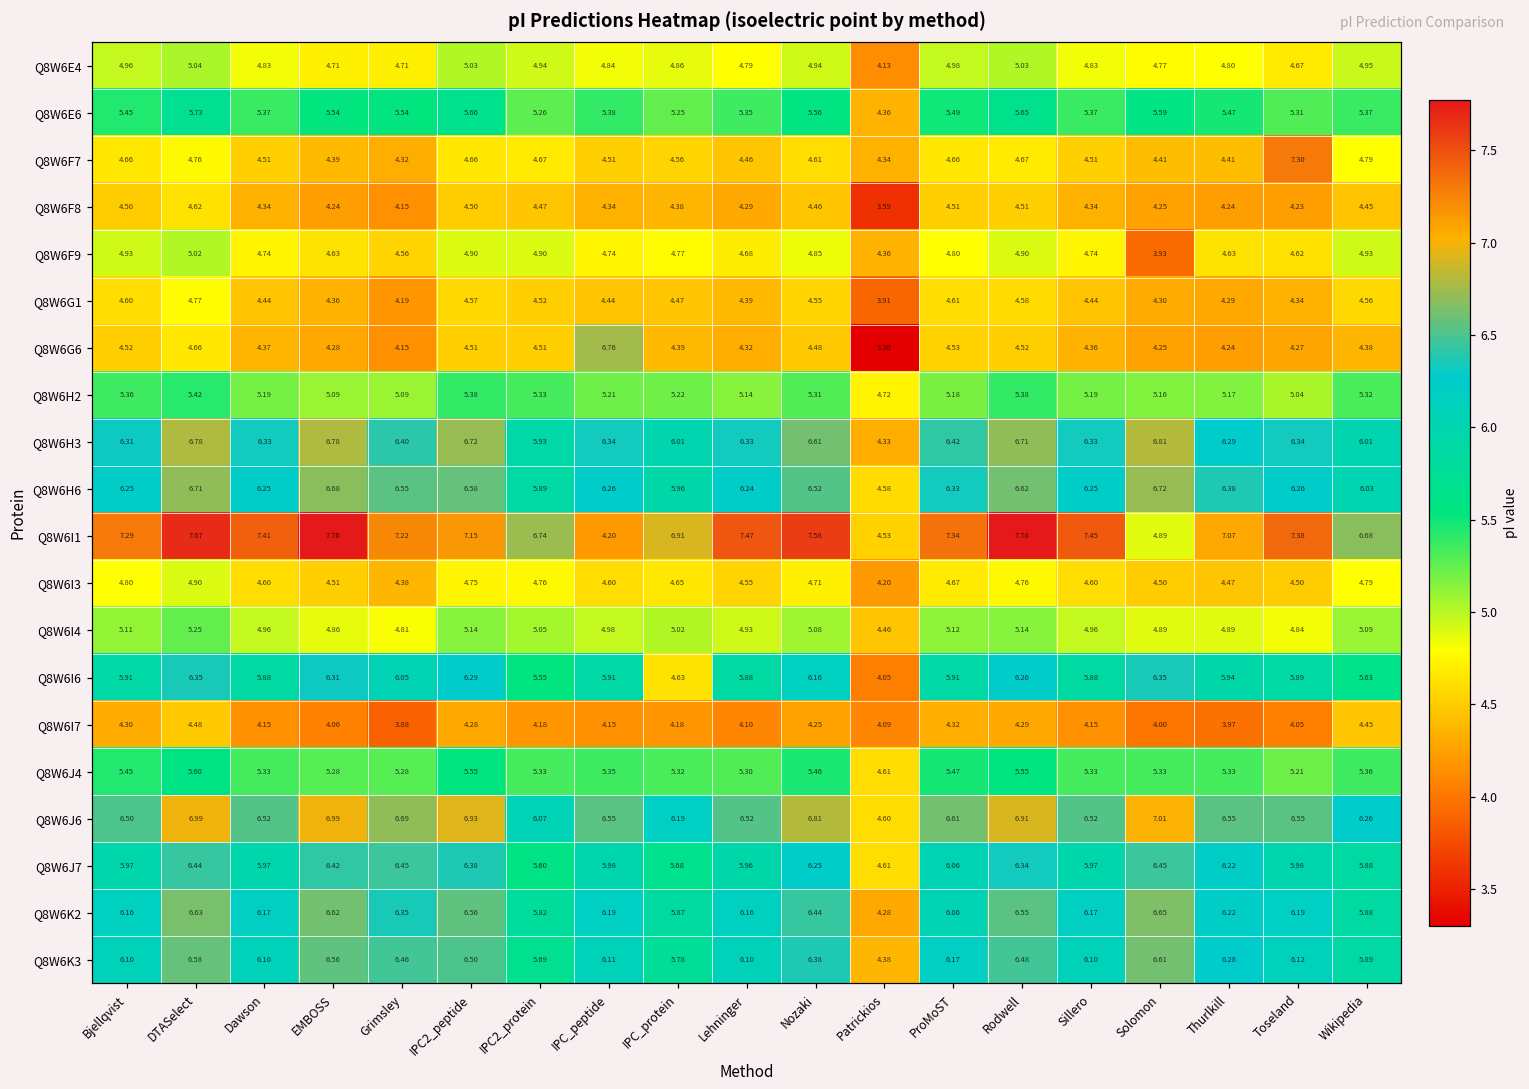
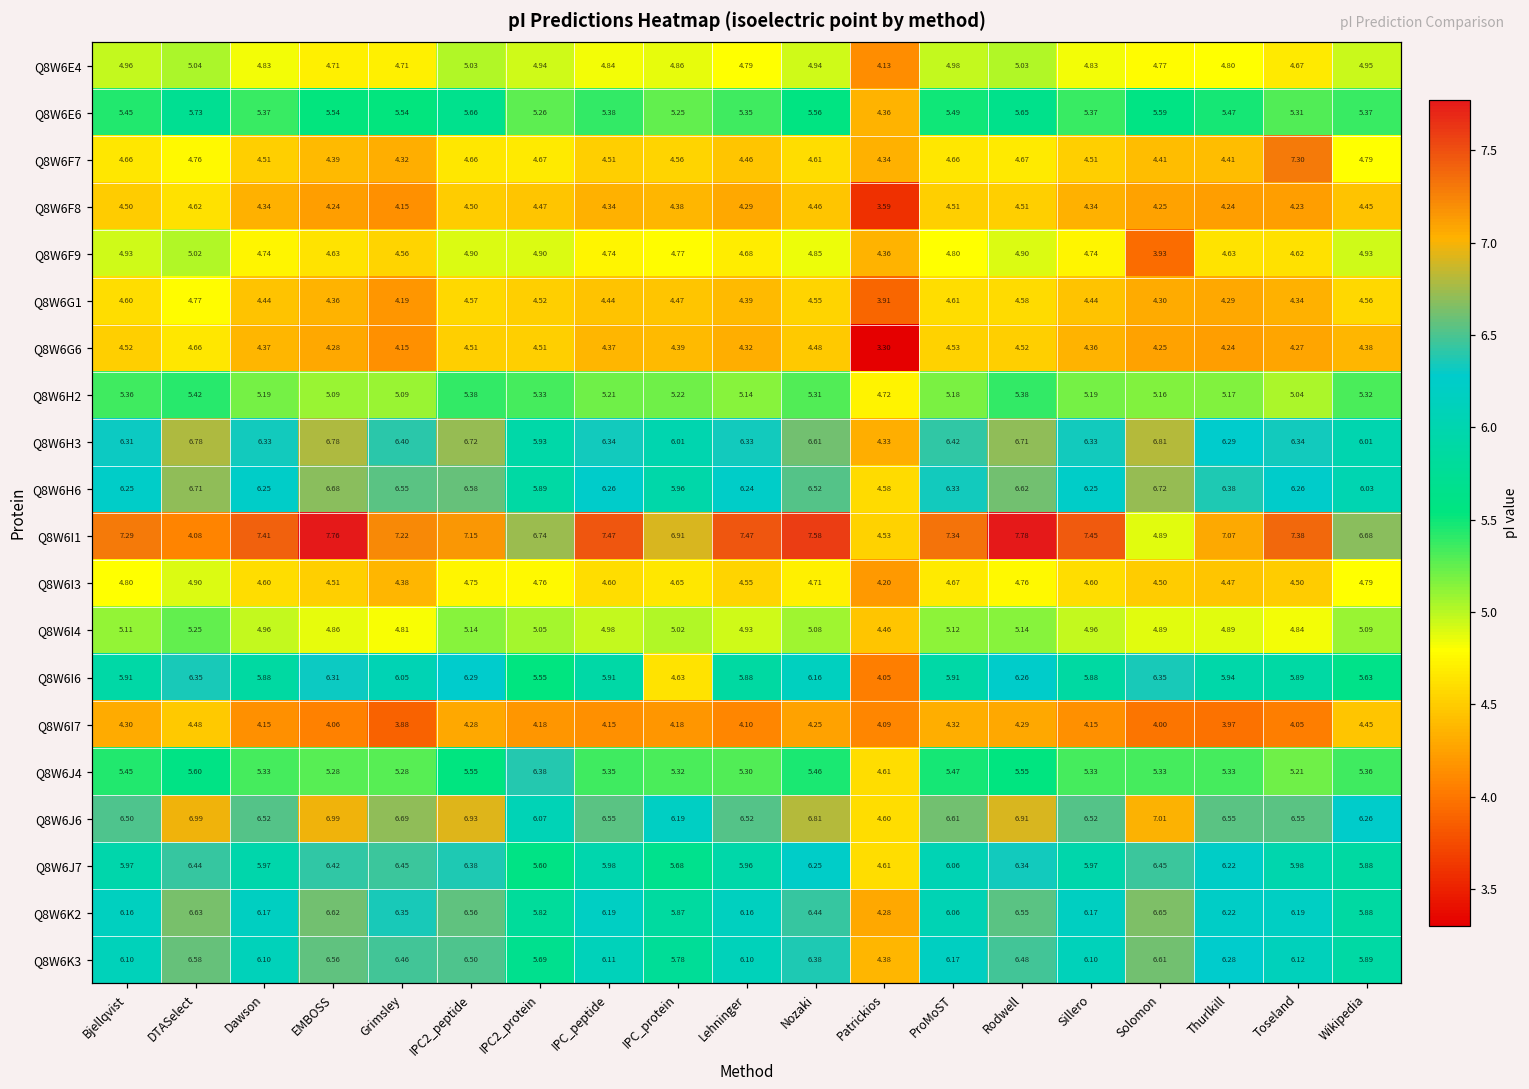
  {
    "Q8W6G6": {
      "Bjellqvist": 4.52,
      "DTASelect": 4.66,
      "Dawson": 4.37,
      "EMBOSS": 4.28,
      "Grimsley": 4.15,
      "IPC2_peptide": 4.51,
      "IPC2_protein": 4.51,
-     "IPC_peptide": 6.76,
+     "IPC_peptide": 4.37,
      "IPC_protein": 4.39,
      "Lehninger": 4.32,
      "Nozaki": 4.48,
      "Patrickios": 3.30,
      "ProMoST": 4.53,
      "Rodwell": 4.52,
      "Sillero": 4.36,
      "Solomon": 4.25,
      "Thurlkill": 4.24,
      "Toseland": 4.27,
      "Wikipedia": 4.38
    },
    "Q8W6I1": {
      "Bjellqvist": 7.29,
-     "DTASelect": 7.67,
+     "DTASelect": 4.08,
      "Dawson": 7.41,
      "EMBOSS": 7.76,
      "Grimsley": 7.22,
      "IPC2_peptide": 7.15,
      "IPC2_protein": 6.74,
-     "IPC_peptide": 4.20,
+     "IPC_peptide": 7.47,
      "IPC_protein": 6.91,
      "Lehninger": 7.47,
      "Nozaki": 7.58,
      "Patrickios": 4.53,
      "ProMoST": 7.34,
      "Rodwell": 7.78,
      "Sillero": 7.45,
      "Solomon": 4.89,
      "Thurlkill": 7.07,
      "Toseland": 7.38,
      "Wikipedia": 6.68
    },
    "Q8W6J4": {
      "Bjellqvist": 5.45,
      "DTASelect": 5.60,
      "Dawson": 5.33,
      "EMBOSS": 5.28,
      "Grimsley": 5.28,
      "IPC2_peptide": 5.55,
-     "IPC2_protein": 5.33,
+     "IPC2_protein": 6.38,
      "IPC_peptide": 5.35,
      "IPC_protein": 5.32,
      "Lehninger": 5.30,
      "Nozaki": 5.46,
      "Patrickios": 4.61,
      "ProMoST": 5.47,
      "Rodwell": 5.55,
      "Sillero": 5.33,
      "Solomon": 5.33,
      "Thurlkill": 5.33,
      "Toseland": 5.21,
      "Wikipedia": 5.36
    }
  }
